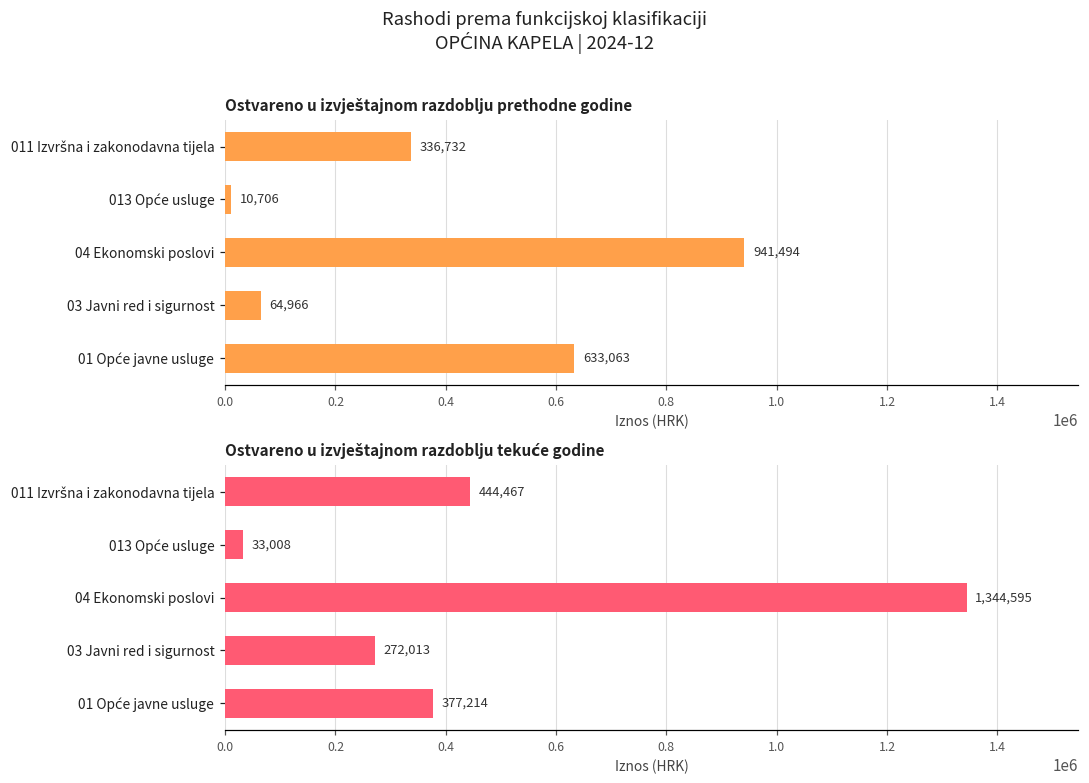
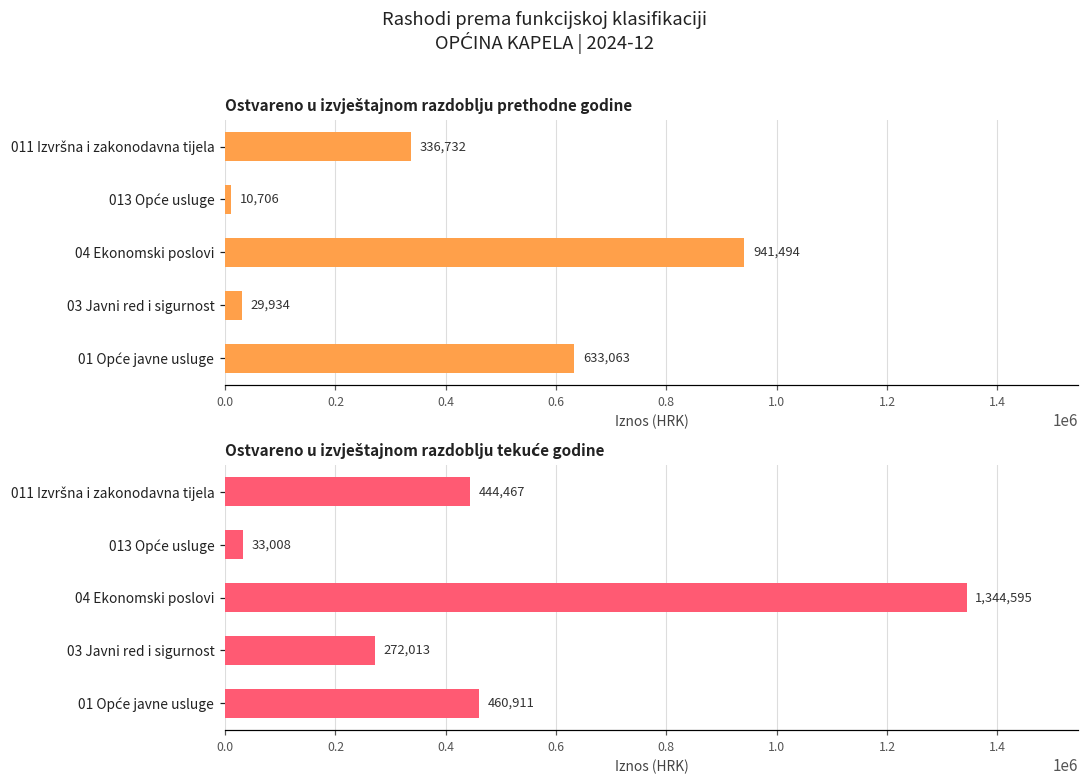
  {
    "Ostvareno u izvještajnom razdoblju prethodne godine": {
      "011 Izvršna i zakonodavna tijela": "336,732",
      "013 Opće usluge": "10,706",
      "04 Ekonomski poslovi": "941,494",
-     "03 Javni red i sigurnost": "64,966",
+     "03 Javni red i sigurnost": "29,934",
      "01 Opće javne usluge": "633,063"
    },
    "Ostvareno u izvještajnom razdoblju tekuće godine": {
      "011 Izvršna i zakonodavna tijela": "444,467",
      "013 Opće usluge": "33,008",
      "04 Ekonomski poslovi": "1,344,595",
      "03 Javni red i sigurnost": "272,013",
-     "01 Opće javne usluge": "377,214"
+     "01 Opće javne usluge": "460,911"
    }
  }
